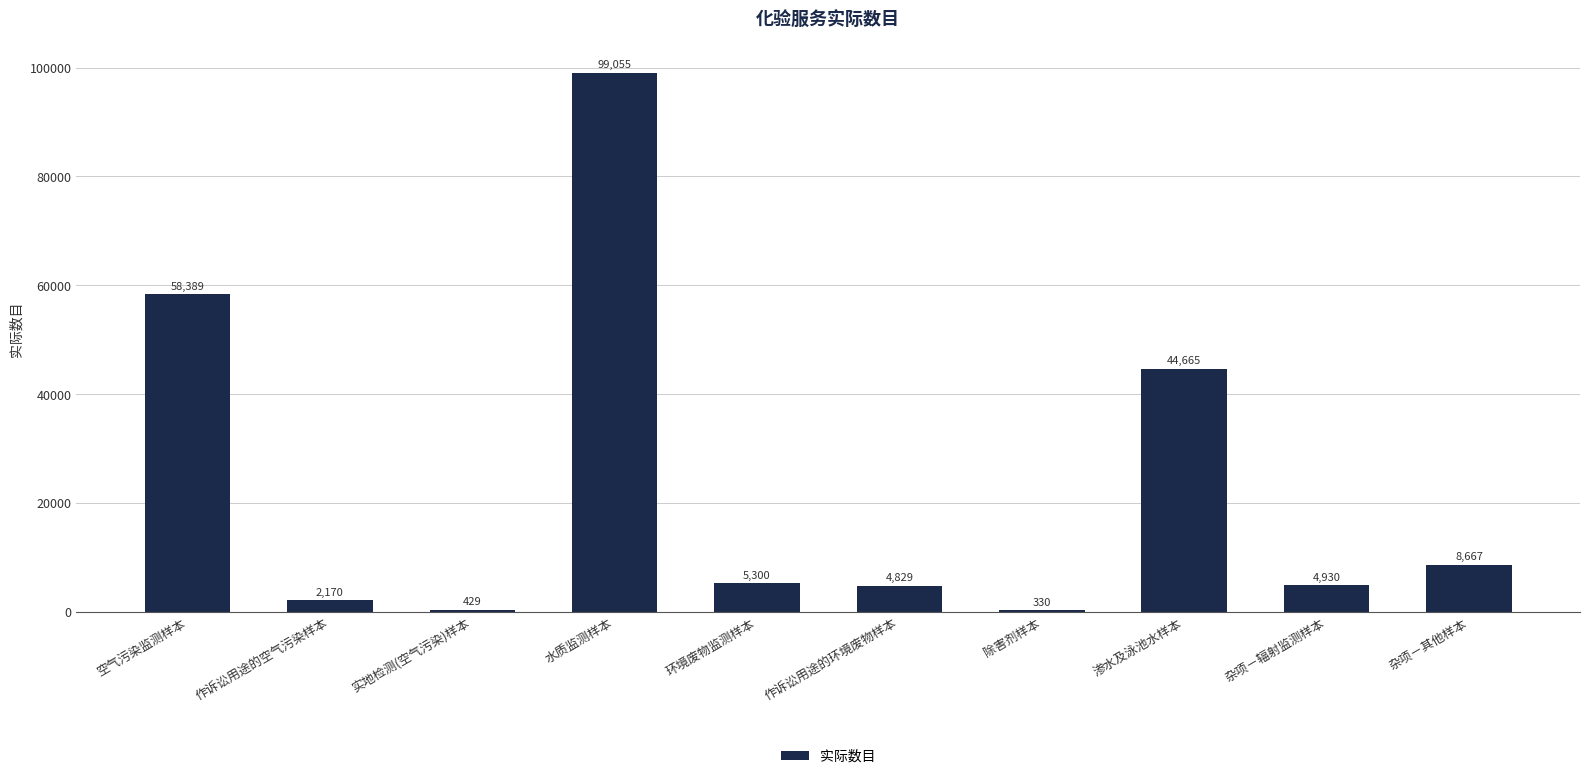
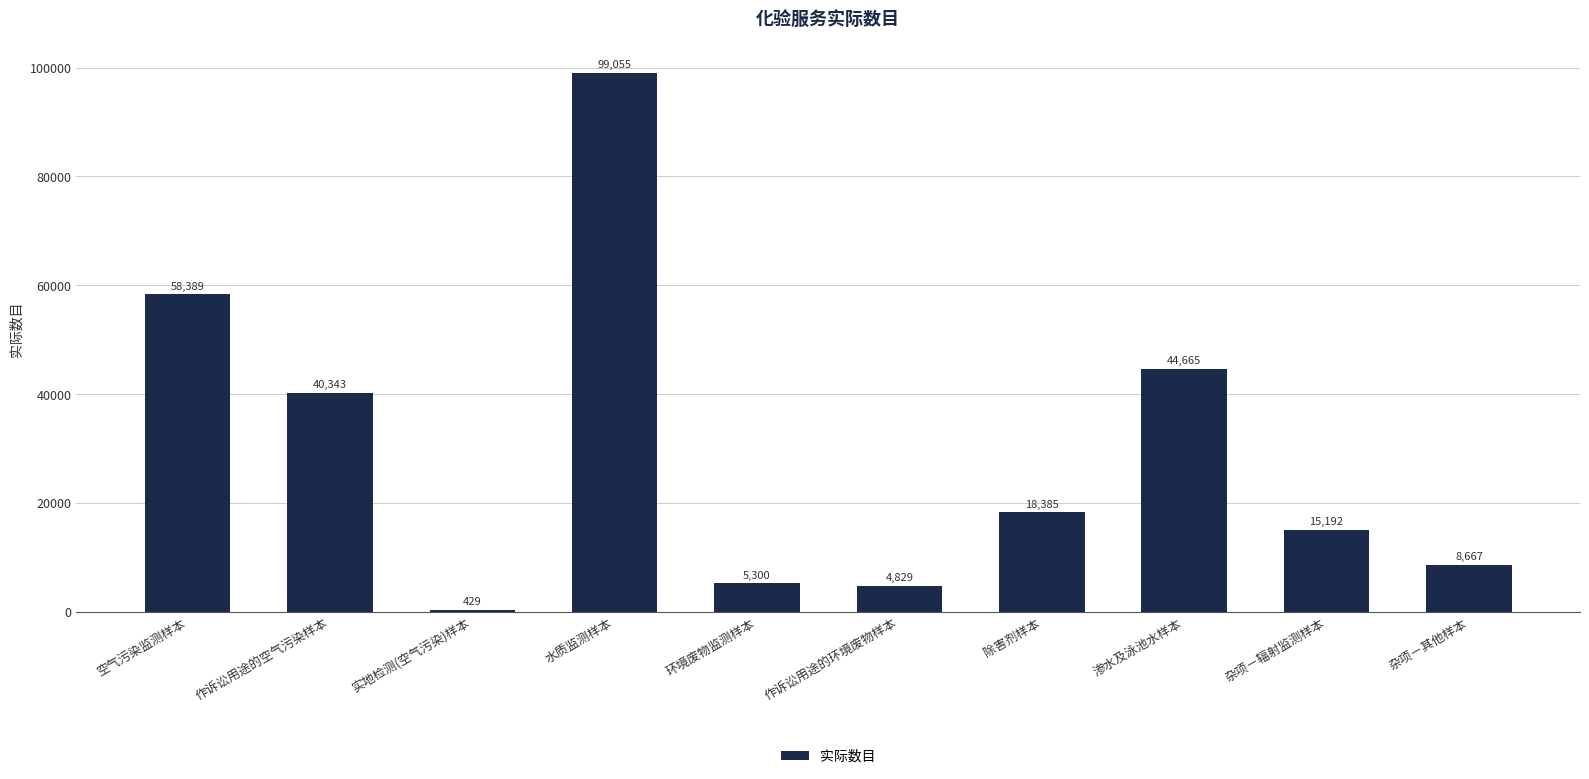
  {
    "空气污染监测样本": "58,389",
-   "作诉讼用途的空气污染样本": "2,170",
+   "作诉讼用途的空气污染样本": "40,343",
    "实地检测(空气污染)样本": "429",
    "水质监测样本": "99,055",
    "环境废物监测样本": "5,300",
    "作诉讼用途的环境废物样本": "4,829",
-   "除害剂样本": "330",
+   "除害剂样本": "18,385",
    "渗水及泳池水样本": "44,665",
-   "杂项－辐射监测样本": "4,930",
+   "杂项－辐射监测样本": "15,192",
    "杂项－其他样本": "8,667"
  }
